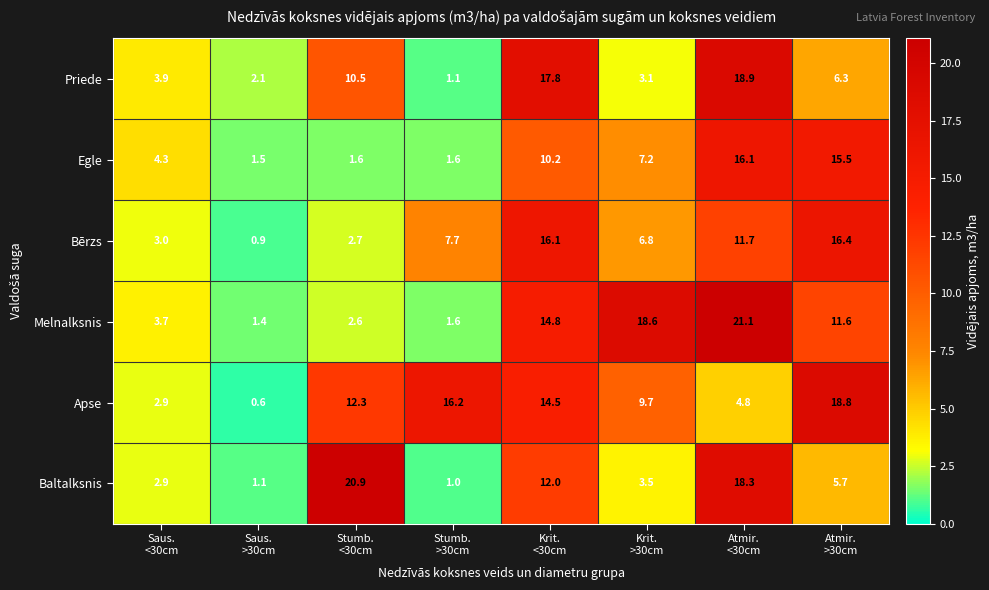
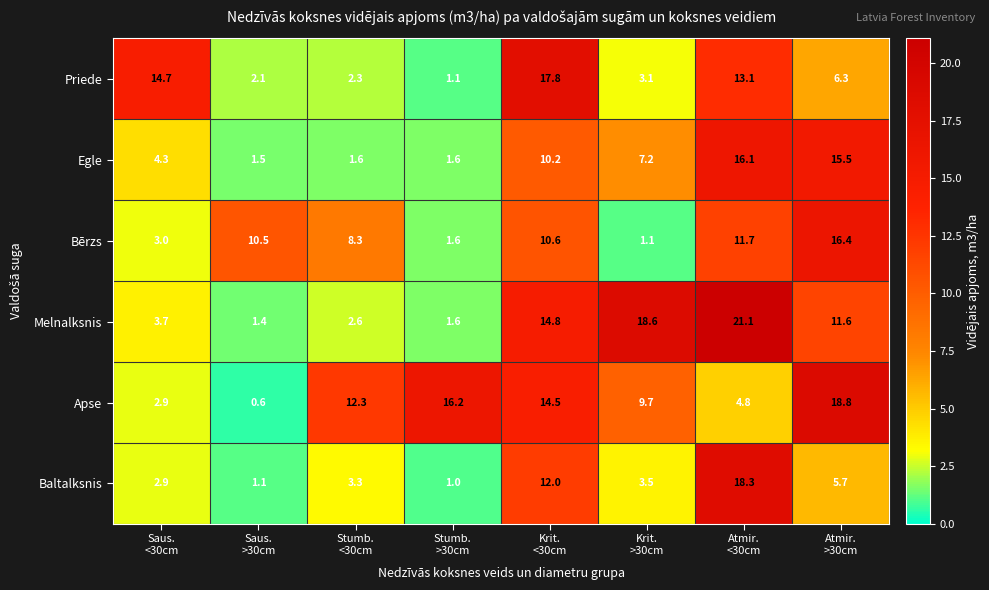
  {
    "Priede": {
-     "Saus. <30cm": 3.9,
+     "Saus. <30cm": 14.7,
      "Saus. >30cm": 2.1,
-     "Stumb. <30cm": 10.5,
+     "Stumb. <30cm": 2.3,
      "Stumb. >30cm": 1.1,
      "Krit. <30cm": 17.8,
      "Krit. >30cm": 3.1,
-     "Atmir. <30cm": 18.9,
+     "Atmir. <30cm": 13.1,
      "Atmir. >30cm": 6.3
    },
    "Egle": {
      "Saus. <30cm": 4.3,
      "Saus. >30cm": 1.5,
      "Stumb. <30cm": 1.6,
      "Stumb. >30cm": 1.6,
      "Krit. <30cm": 10.2,
      "Krit. >30cm": 7.2,
      "Atmir. <30cm": 16.1,
      "Atmir. >30cm": 15.5
    },
    "Bērzs": {
      "Saus. <30cm": 3.0,
-     "Saus. >30cm": 0.9,
-     "Stumb. <30cm": 2.7,
-     "Stumb. >30cm": 7.7,
-     "Krit. <30cm": 16.1,
-     "Krit. >30cm": 6.8,
+     "Saus. >30cm": 10.5,
+     "Stumb. <30cm": 8.3,
+     "Stumb. >30cm": 1.6,
+     "Krit. <30cm": 10.6,
+     "Krit. >30cm": 1.1,
      "Atmir. <30cm": 11.7,
      "Atmir. >30cm": 16.4
    },
    "Melnalksnis": {
      "Saus. <30cm": 3.7,
      "Saus. >30cm": 1.4,
      "Stumb. <30cm": 2.6,
      "Stumb. >30cm": 1.6,
      "Krit. <30cm": 14.8,
      "Krit. >30cm": 18.6,
      "Atmir. <30cm": 21.1,
      "Atmir. >30cm": 11.6
    },
    "Apse": {
      "Saus. <30cm": 2.9,
      "Saus. >30cm": 0.6,
      "Stumb. <30cm": 12.3,
      "Stumb. >30cm": 16.2,
      "Krit. <30cm": 14.5,
      "Krit. >30cm": 9.7,
      "Atmir. <30cm": 4.8,
      "Atmir. >30cm": 18.8
    },
    "Baltalksnis": {
      "Saus. <30cm": 2.9,
      "Saus. >30cm": 1.1,
-     "Stumb. <30cm": 20.9,
+     "Stumb. <30cm": 3.3,
      "Stumb. >30cm": 1.0,
      "Krit. <30cm": 12.0,
      "Krit. >30cm": 3.5,
      "Atmir. <30cm": 18.3,
      "Atmir. >30cm": 5.7
    }
  }
